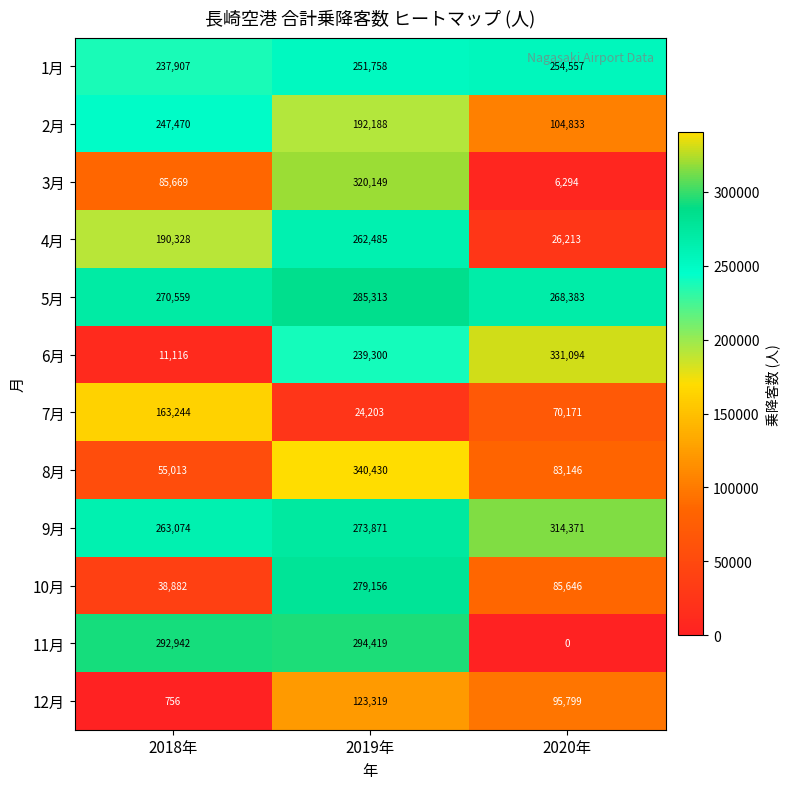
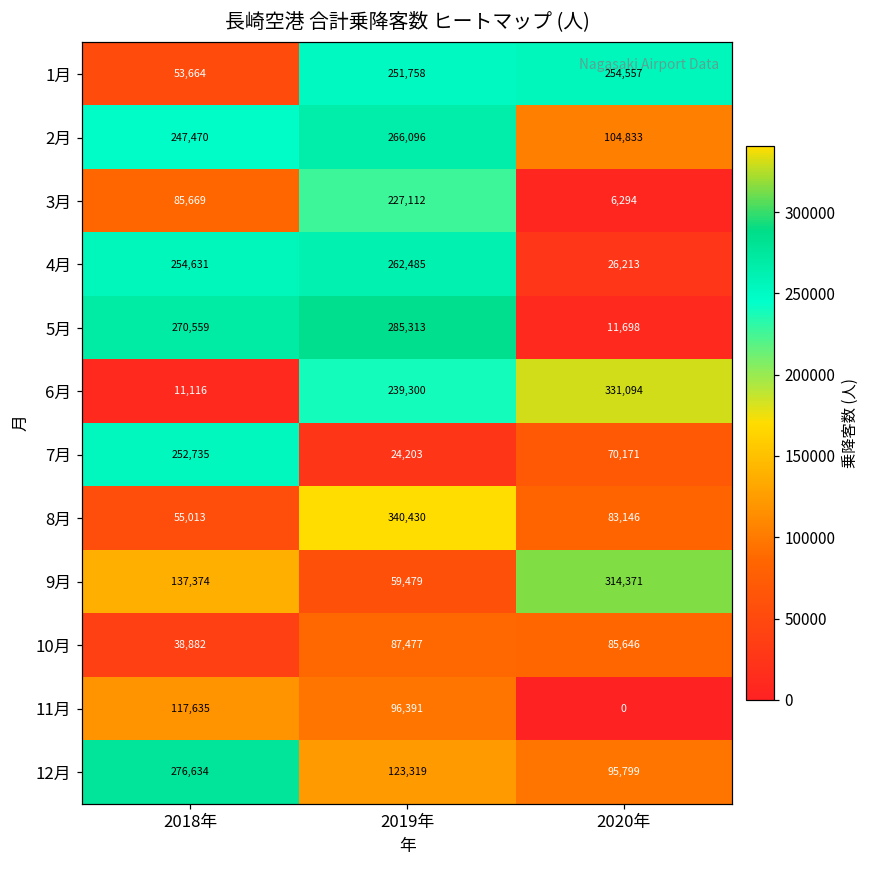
  {
    "1月": {
-     "2018年": "237,907",
+     "2018年": "53,664",
      "2019年": "251,758"
    },
    "2月": {
      "2018年": "247,470",
-     "2019年": "192,188",
+     "2019年": "266,096",
      "2020年": "104,833"
    },
    "3月": {
      "2018年": "85,669",
-     "2019年": "320,149",
+     "2019年": "227,112",
      "2020年": "6,294"
    },
    "4月": {
-     "2018年": "190,328",
+     "2018年": "254,631",
      "2019年": "262,485",
      "2020年": "26,213"
    },
    "5月": {
      "2018年": "270,559",
      "2019年": "285,313",
-     "2020年": "268,383"
+     "2020年": "11,698"
    },
    "6月": {
      "2018年": "11,116",
      "2019年": "239,300",
      "2020年": "331,094"
    },
    "7月": {
-     "2018年": "163,244",
+     "2018年": "252,735",
      "2019年": "24,203",
      "2020年": "70,171"
    },
    "8月": {
      "2018年": "55,013",
      "2019年": "340,430",
      "2020年": "83,146"
    },
    "9月": {
-     "2018年": "263,074",
-     "2019年": "273,871",
+     "2018年": "137,374",
+     "2019年": "59,479",
      "2020年": "314,371"
    },
    "10月": {
      "2018年": "38,882",
-     "2019年": "279,156",
+     "2019年": "87,477",
      "2020年": "85,646"
    },
    "11月": {
-     "2018年": "292,942",
-     "2019年": "294,419",
+     "2018年": "117,635",
+     "2019年": "96,391",
      "2020年": "0"
    },
    "12月": {
-     "2018年": "756",
+     "2018年": "276,634",
      "2019年": "123,319",
      "2020年": "95,799"
    }
  }
